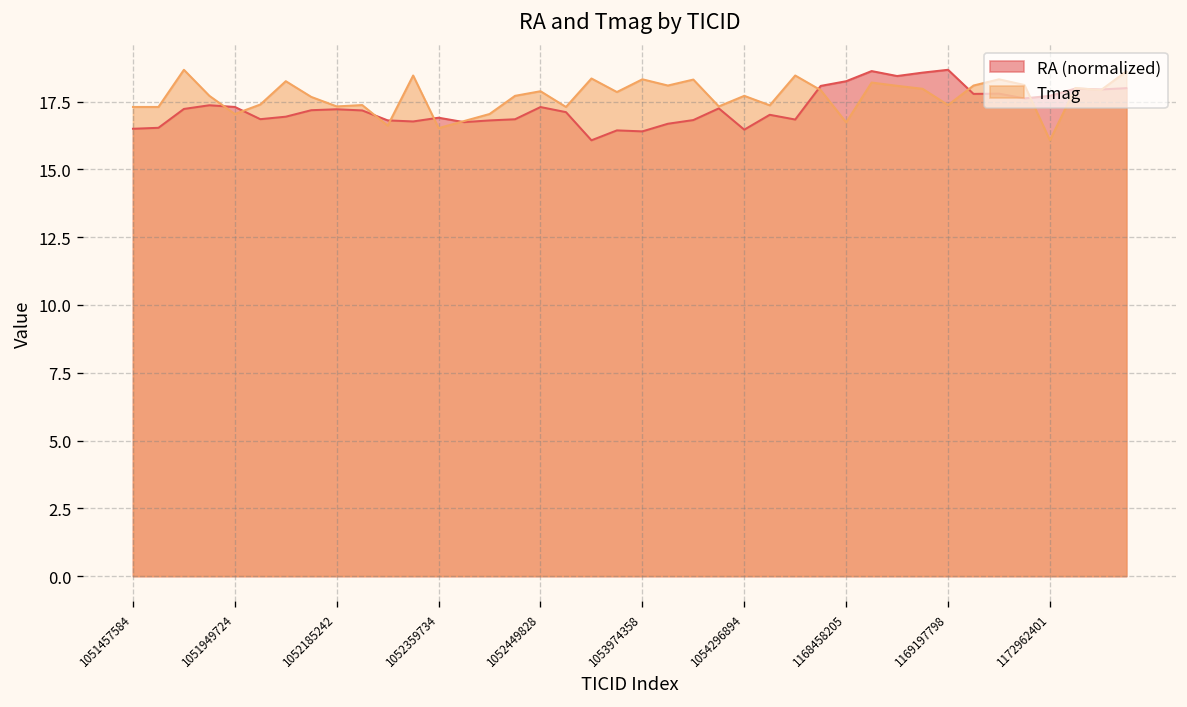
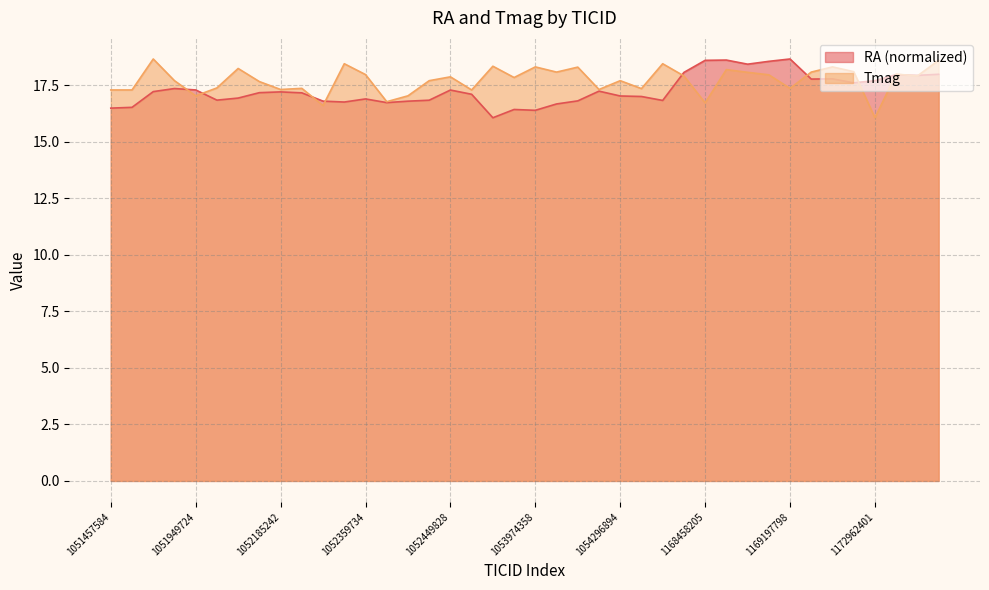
  {
    "RA (normalized)": {
      "1051457584": 16.5,
      "1051949724": 17.3,
      "1052359734": 16.9,
      "1052449828": 17.3,
      "1053974358": 16.4,
-     "1054296894": 16.5,
-     "1168458205": 18.2,
+     "1054296894": 17.0,
+     "1168458205": 18.6,
      "1169197798": 18.7
    },
    "Tmag": {
      "1051457584": 17.3,
      "1051949724": 17.0,
-     "1052359734": 16.5,
+     "1052359734": 18.0,
      "1052449828": 17.9,
      "1053974358": 18.3,
      "1054296894": 17.7,
      "1168458205": 16.7,
      "1169197798": 17.4,
      "1172962401": 16.1
    }
  }
